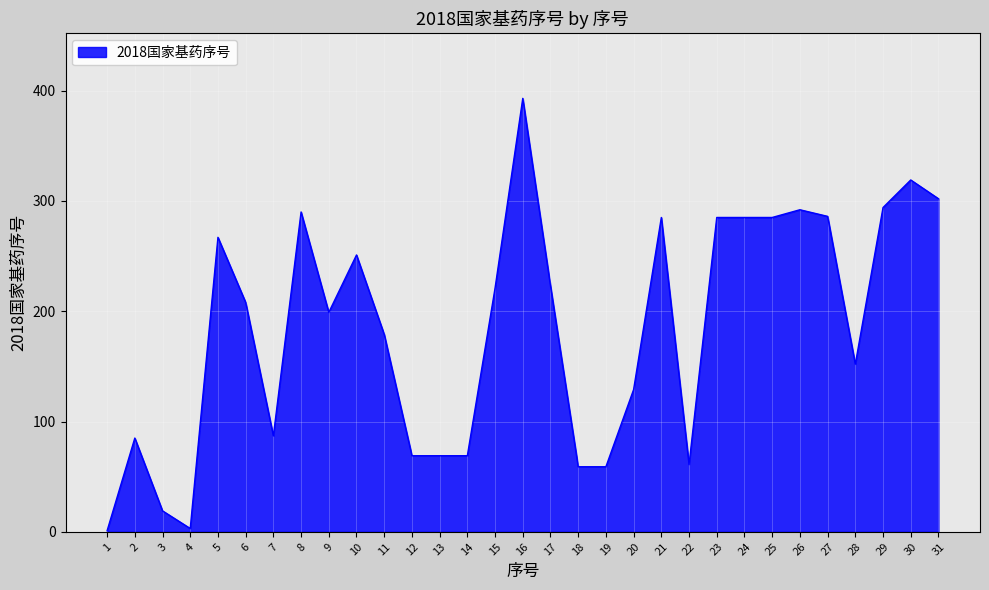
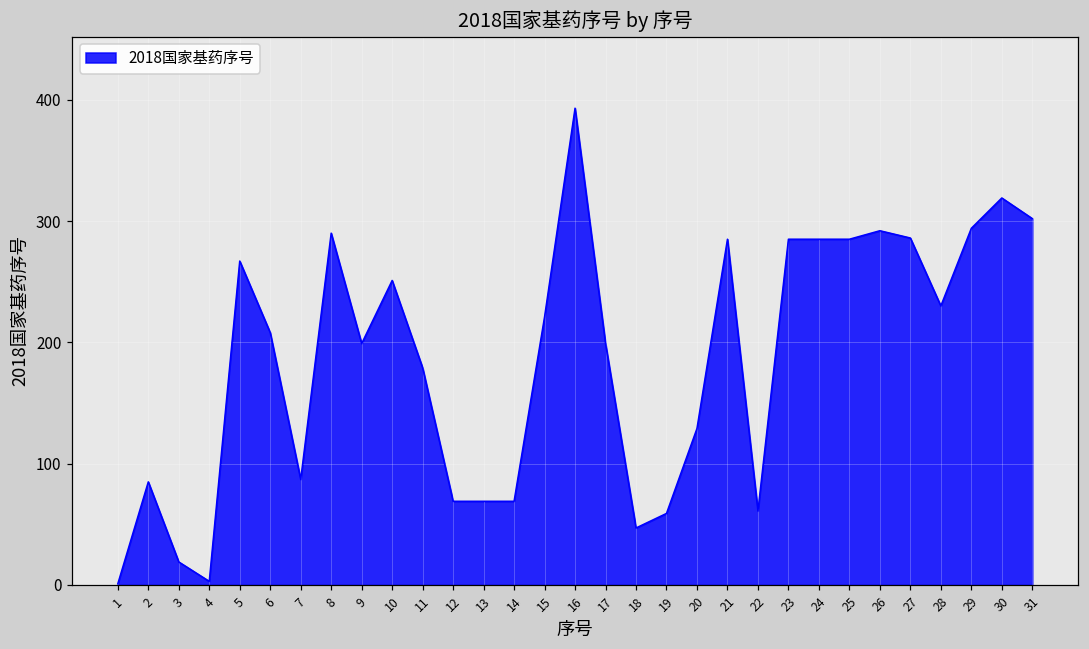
  {
    "1": 1,
    "2": 85,
    "3": 19,
    "4": 3,
    "5": 267,
    "6": 208,
    "7": 87,
    "8": 290,
    "9": 199,
    "10": 251,
    "11": 179,
    "12": 69,
    "13": 69,
    "14": 69,
    "15": 221,
    "16": 393,
-   "17": 223,
-   "18": 59,
+   "17": 199,
+   "18": 47,
    "19": 59,
    "20": 129,
    "21": 285,
    "22": 61,
    "23": 285,
    "24": 285,
    "25": 285,
    "26": 292,
    "27": 286,
-   "28": 152,
+   "28": 230,
    "29": 294,
    "30": 319,
    "31": 302
  }
